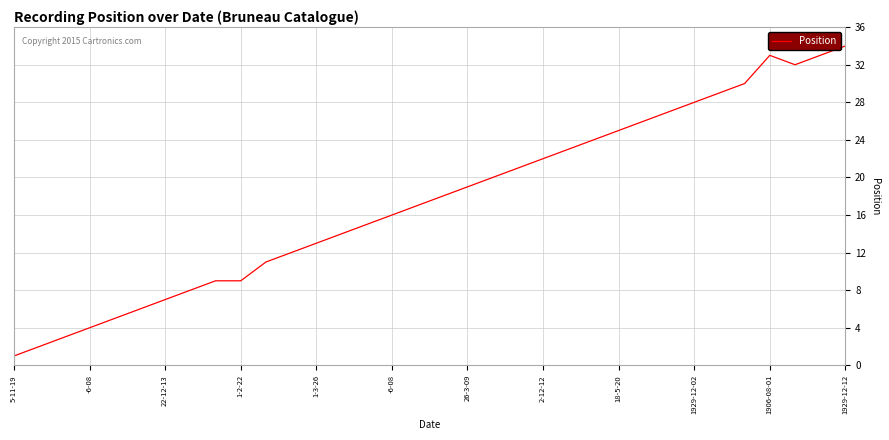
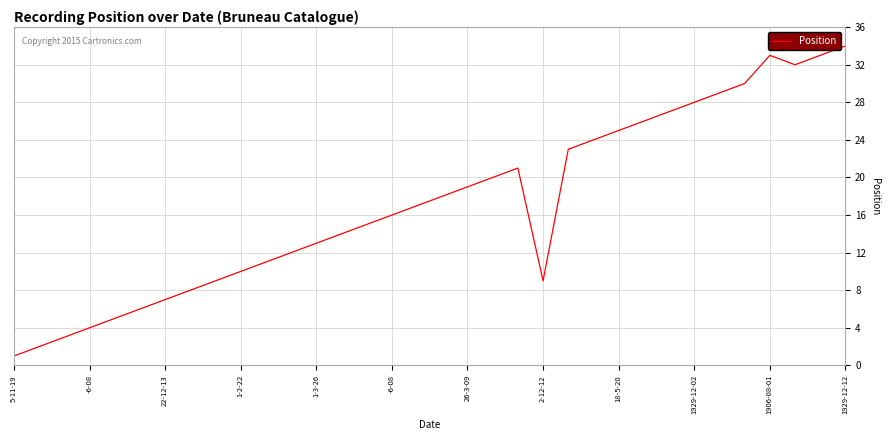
  {
-   "1-2-22": 9,
-   "2-12-12": 22,
+   "1-2-22": 10,
+   "2-12-12": 9,
    "18-5-20": 25,
    "1906-08-01": 33,
    "1929-12-12": 34
  }
